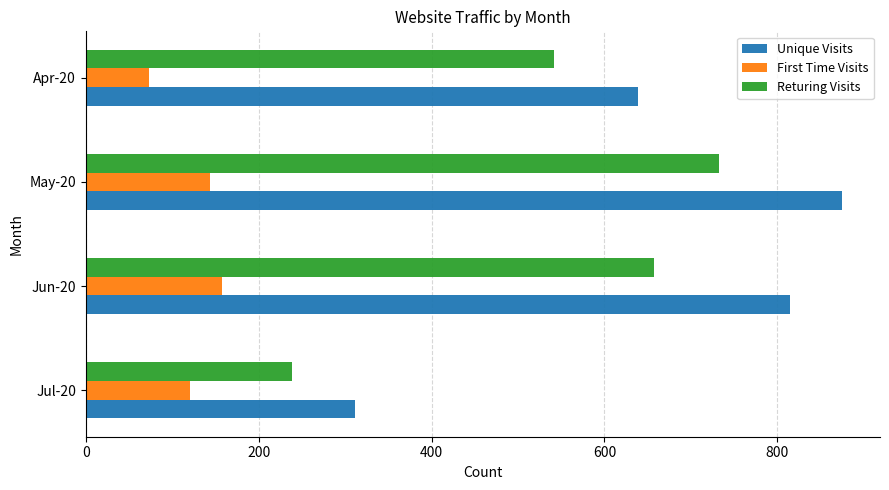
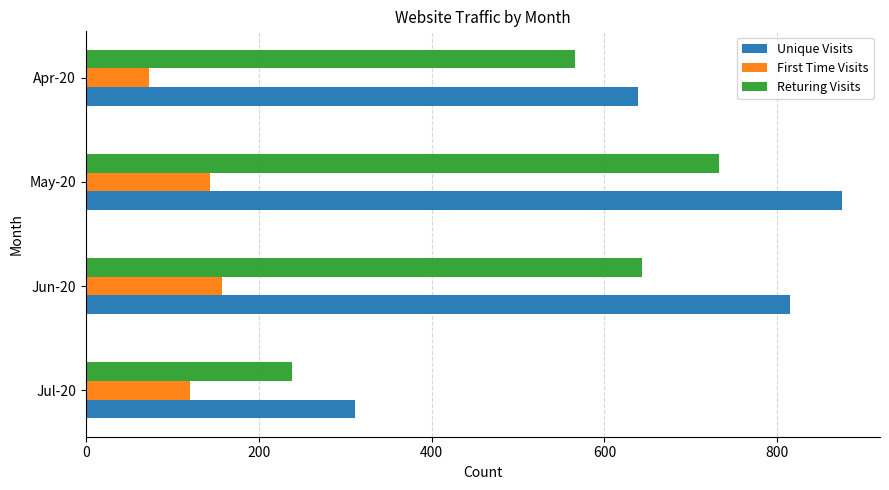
  {
    "Unique Visits": {
      "Apr-20": 640,
      "May-20": 880,
      "Jun-20": 820,
      "Jul-20": 310
    },
    "First Time Visits": {
      "Apr-20": 70,
      "May-20": 140,
      "Jun-20": 160,
      "Jul-20": 120
    },
    "Returing Visits": {
-     "Apr-20": 540,
+     "Apr-20": 570,
      "May-20": 730,
-     "Jun-20": 660,
+     "Jun-20": 640,
      "Jul-20": 240
    }
  }
